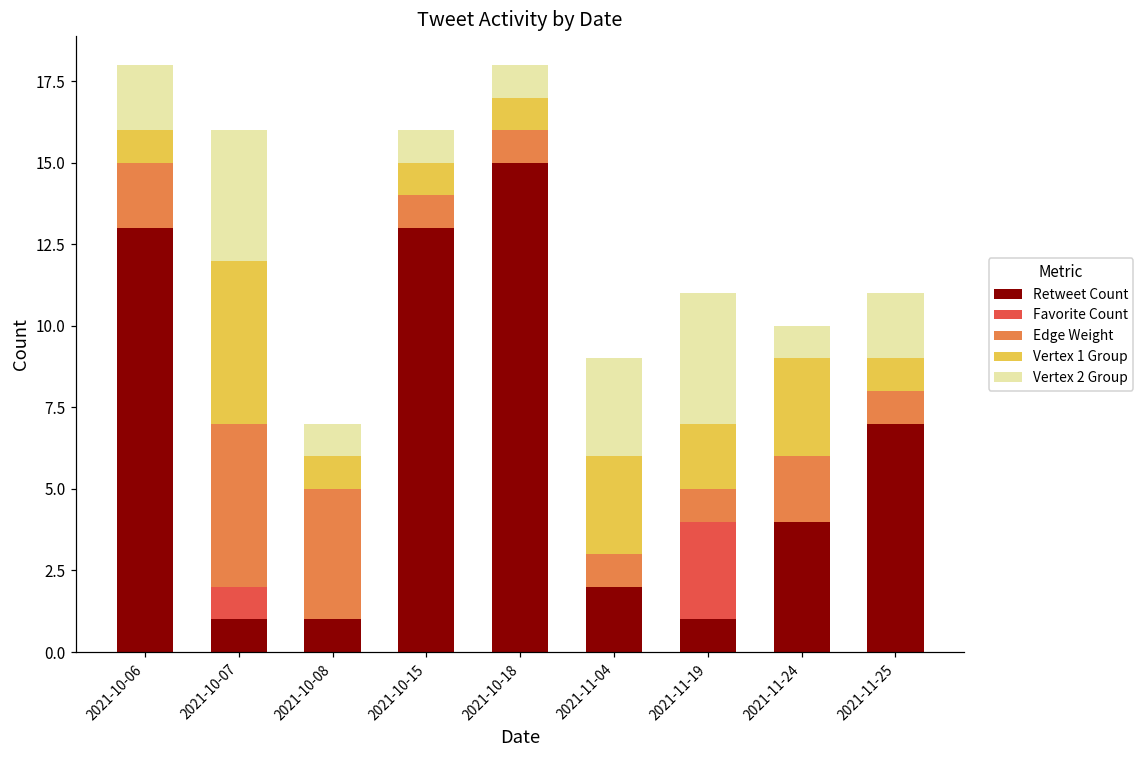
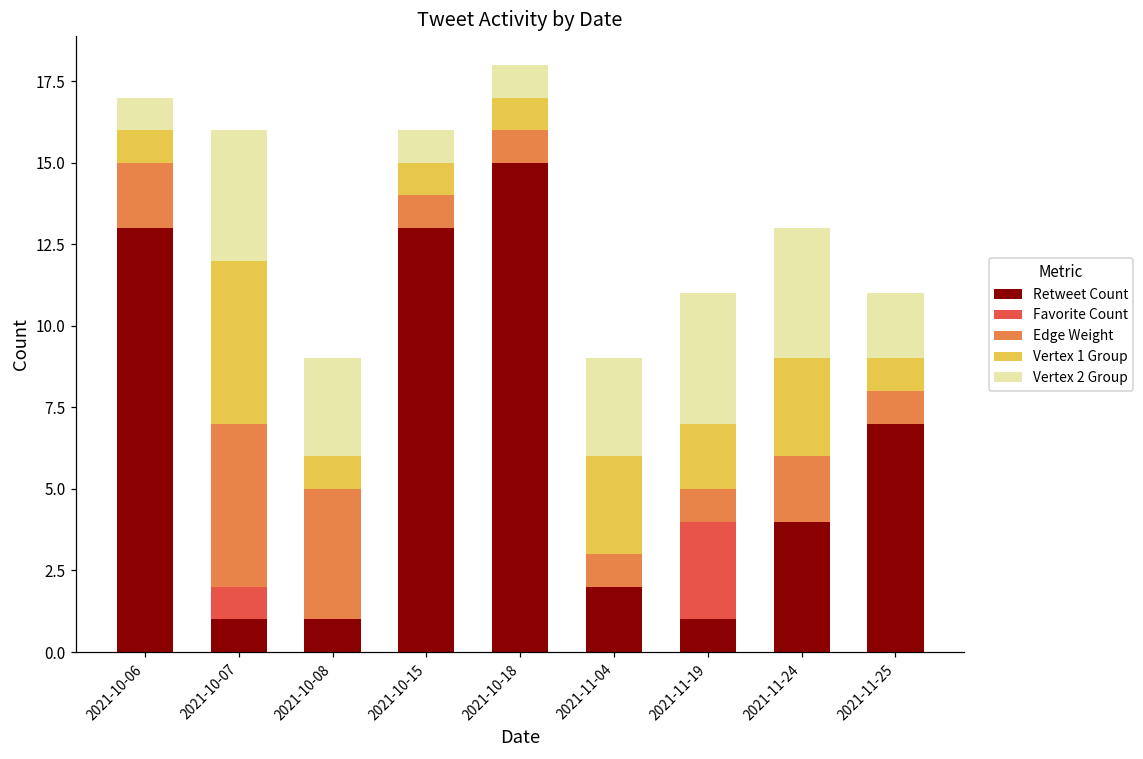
  {
    "Retweet Count": {
      "2021-10-06": 13,
      "2021-10-07": 1,
      "2021-10-08": 1,
      "2021-10-15": 13,
      "2021-10-18": 15,
      "2021-11-04": 2,
      "2021-11-19": 1,
      "2021-11-24": 4,
      "2021-11-25": 7
    },
    "Vertex 1 Group": {
      "2021-10-06": 1,
      "2021-10-07": 5,
      "2021-10-08": 1,
      "2021-10-15": 1,
      "2021-10-18": 1,
      "2021-11-04": 3,
      "2021-11-19": 2,
      "2021-11-24": 3,
      "2021-11-25": 1
    },
    "Vertex 2 Group": {
-     "2021-10-06": 2,
+     "2021-10-06": 1,
      "2021-10-07": 4,
-     "2021-10-08": 1,
+     "2021-10-08": 3,
      "2021-10-15": 1,
      "2021-10-18": 1,
      "2021-11-04": 3,
      "2021-11-19": 4,
-     "2021-11-24": 1,
+     "2021-11-24": 4,
      "2021-11-25": 2
    }
  }
